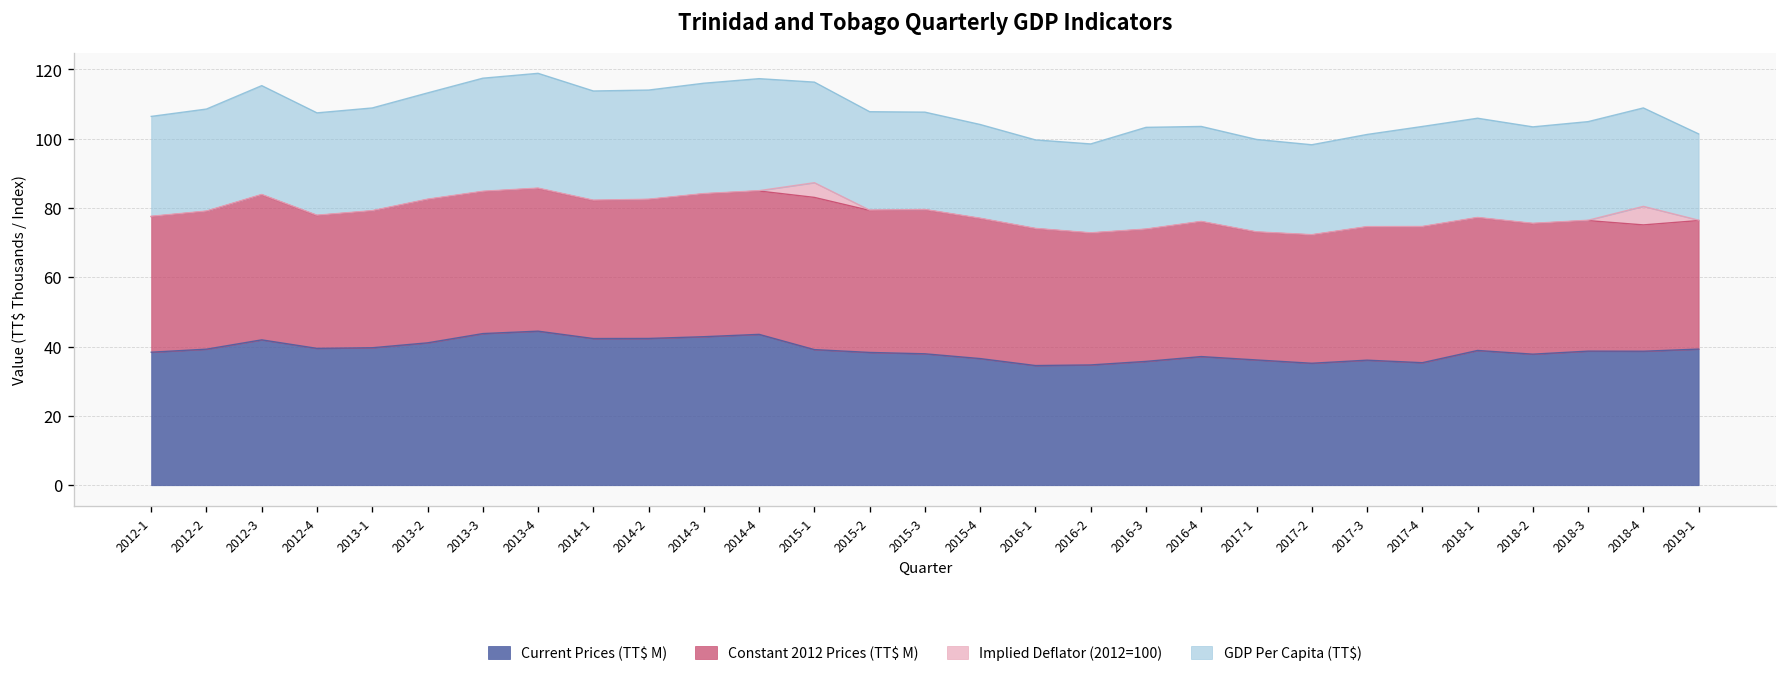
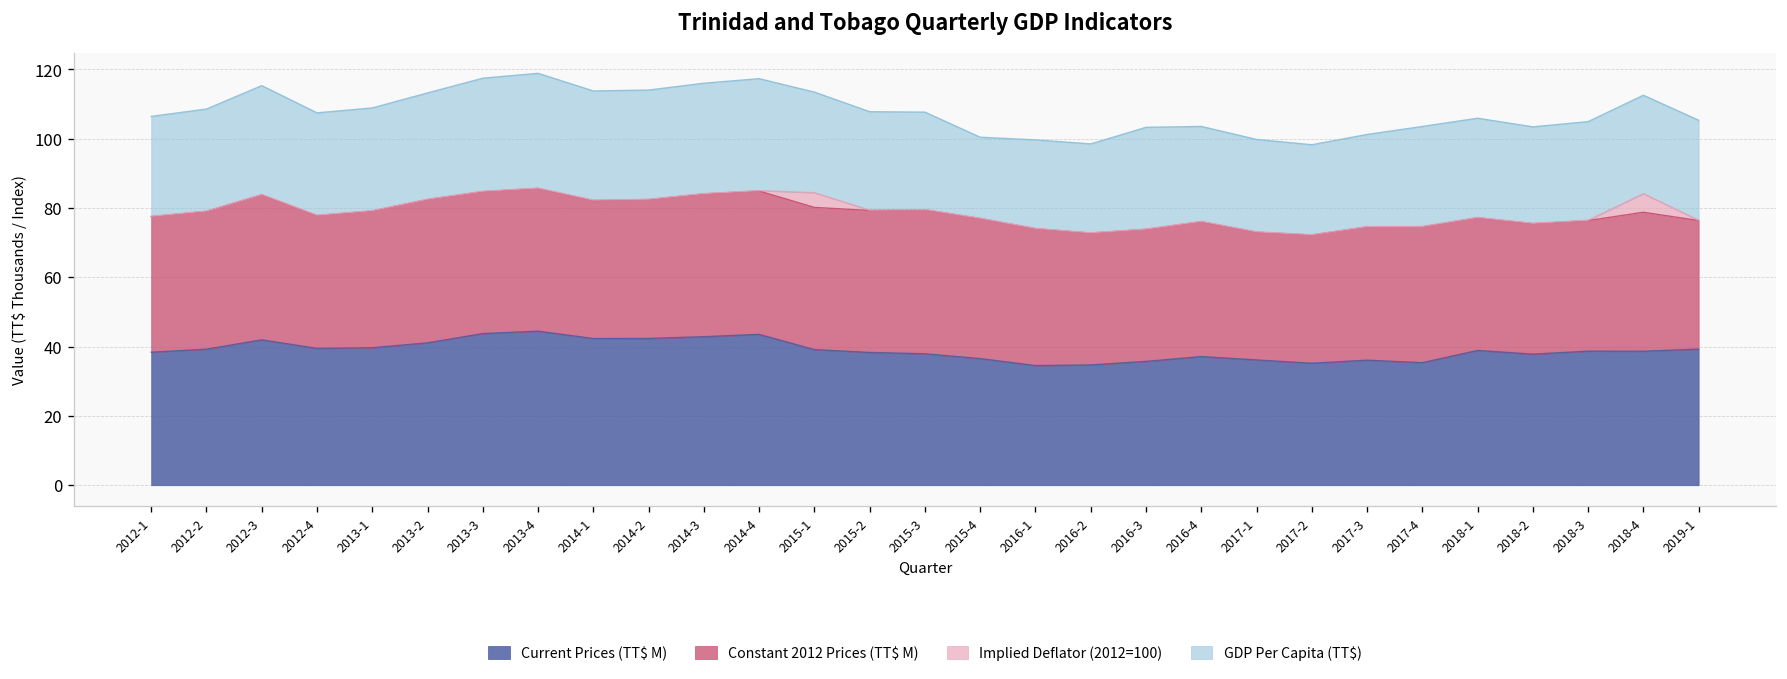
  {
    "Current Prices (TT$ M)": {
      "2012-1": 38,
      "2012-2": 39,
      "2012-3": 42,
      "2012-4": 39,
      "2013-1": 40,
      "2013-2": 41,
      "2013-3": 44,
      "2013-4": 44,
      "2014-1": 42,
      "2014-2": 42,
      "2014-3": 43,
      "2014-4": 44,
      "2015-1": 39,
      "2015-2": 38,
      "2015-3": 38,
      "2015-4": 37,
      "2016-1": 35,
      "2016-2": 35,
      "2016-3": 36,
      "2016-4": 37,
      "2017-1": 36,
      "2017-2": 35,
      "2017-3": 36,
      "2017-4": 35,
      "2018-1": 39,
      "2018-2": 38,
      "2018-3": 39,
      "2018-4": 39,
      "2019-1": 39
    },
    "Constant 2012 Prices (TT$ M)": {
-     "2015-1": 44,
-     "2018-4": 36
+     "2015-1": 41,
+     "2018-4": 40
    },
    "Implied Deflator (2012=100)": {
      "2015-1": 4,
      "2018-4": 5
    },
    "GDP Per Capita (TT$)": {
      "2012-1": 29,
      "2012-2": 29,
      "2012-3": 31,
      "2012-4": 30,
      "2013-1": 30,
      "2013-2": 31,
      "2013-3": 33,
      "2013-4": 33,
      "2014-1": 32,
      "2014-2": 32,
      "2014-3": 32,
      "2014-4": 32,
      "2015-1": 29,
      "2015-2": 28,
      "2015-3": 28,
-     "2015-4": 27,
+     "2015-4": 23,
      "2016-1": 26,
      "2016-2": 26,
      "2016-3": 29,
      "2016-4": 27,
      "2017-1": 27,
      "2017-2": 26,
      "2017-3": 27,
      "2017-4": 29,
      "2018-1": 29,
      "2018-2": 28,
      "2018-3": 28,
      "2018-4": 28,
-     "2019-1": 25
+     "2019-1": 29
    }
  }
